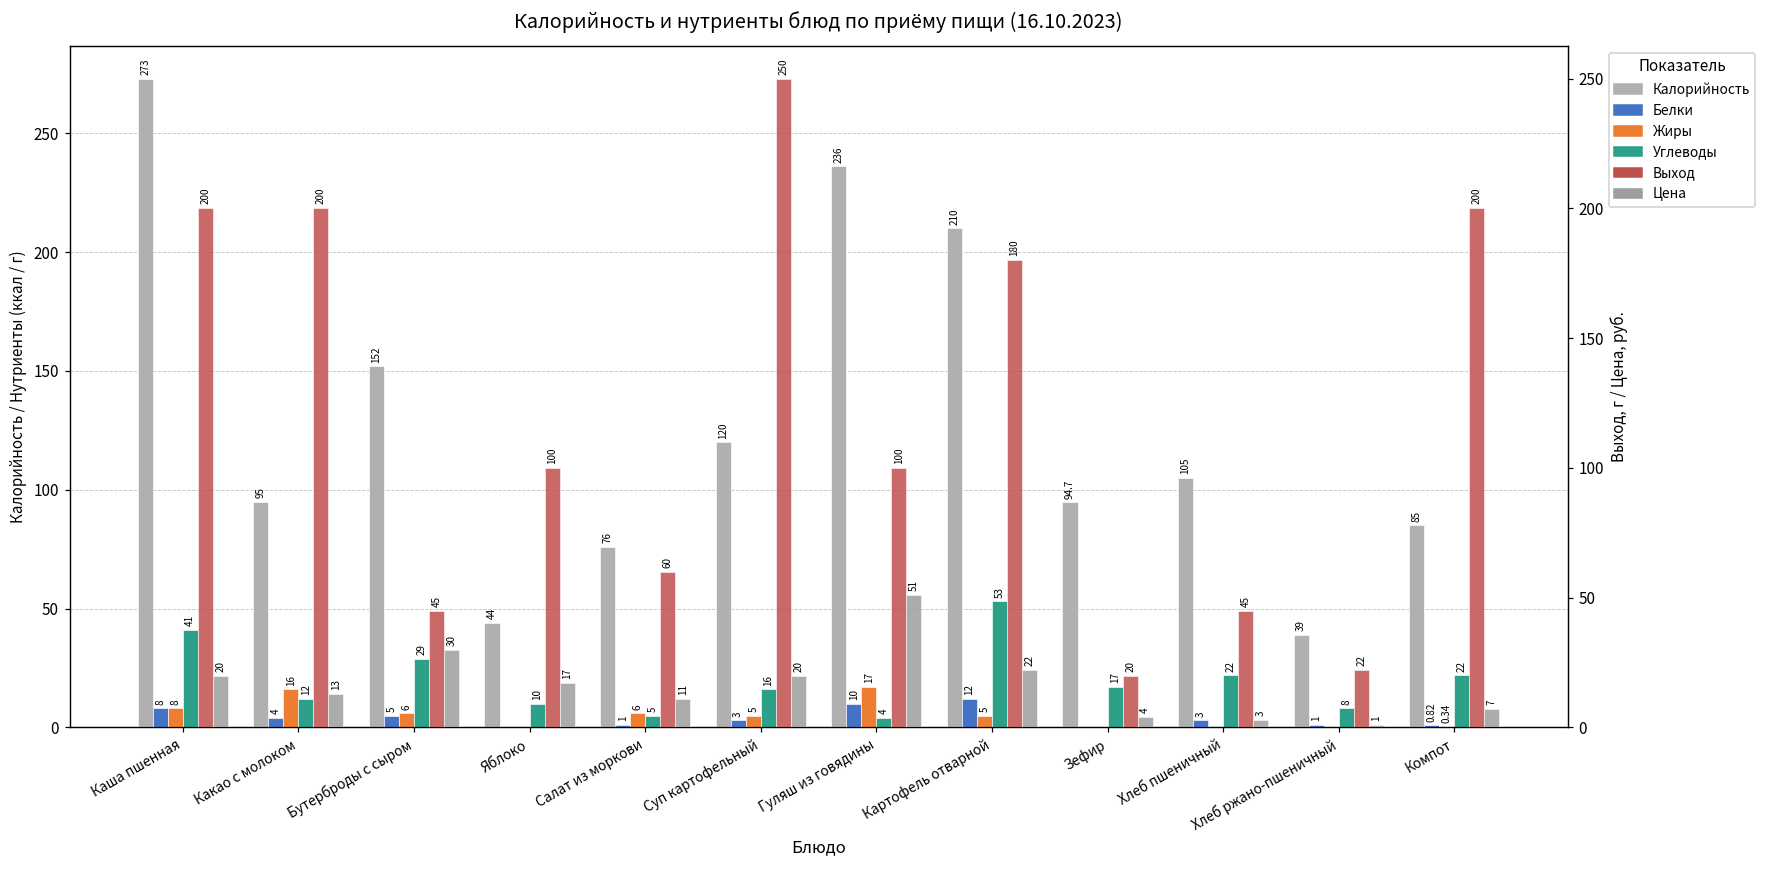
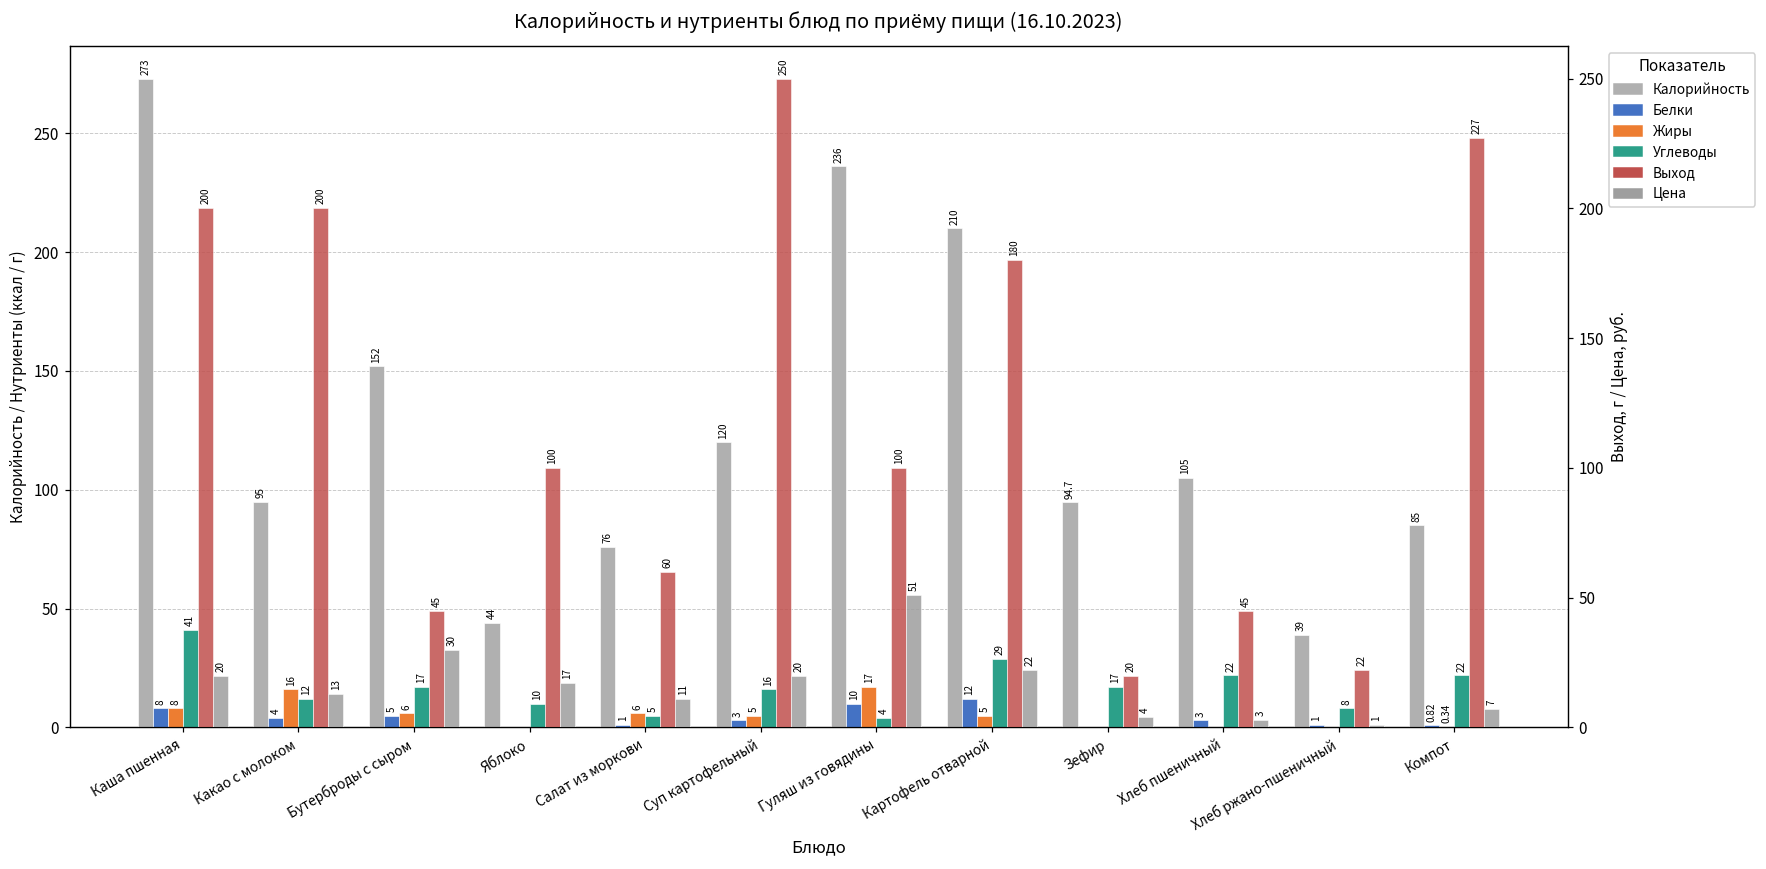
  {
    "Белки": {
      "Каша пшенная": 8,
      "Какао с молоком": 4,
      "Бутерброды с сыром": 5,
      "Салат из моркови": 1,
      "Суп картофельный": 3,
      "Гуляш из говядины": 10,
      "Картофель отварной": 12,
      "Хлеб пшеничный": 3,
      "Хлеб ржано-пшеничный": 1,
      "Компот": 0.82
    },
    "Жиры": {
      "Каша пшенная": 8,
      "Какао с молоком": 16,
      "Бутерброды с сыром": 6,
      "Салат из моркови": 6,
      "Суп картофельный": 5,
      "Гуляш из говядины": 17,
      "Картофель отварной": 5,
      "Компот": 0.34
    },
    "Углеводы": {
      "Каша пшенная": 41,
      "Какао с молоком": 12,
-     "Бутерброды с сыром": 29,
+     "Бутерброды с сыром": 17,
      "Яблоко": 10,
      "Салат из моркови": 5,
      "Суп картофельный": 16,
      "Гуляш из говядины": 4,
-     "Картофель отварной": 53,
+     "Картофель отварной": 29,
      "Зефир": 17,
      "Хлеб пшеничный": 22,
      "Хлеб ржано-пшеничный": 8,
      "Компот": 22
    },
    "Выход": {
      "Каша пшенная": 200,
      "Какао с молоком": 200,
      "Бутерброды с сыром": 45,
      "Яблоко": 100,
      "Салат из моркови": 60,
      "Суп картофельный": 250,
      "Гуляш из говядины": 100,
      "Картофель отварной": 180,
      "Зефир": 20,
      "Хлеб пшеничный": 45,
      "Хлеб ржано-пшеничный": 22,
-     "Компот": 200
+     "Компот": 227
    }
  }
